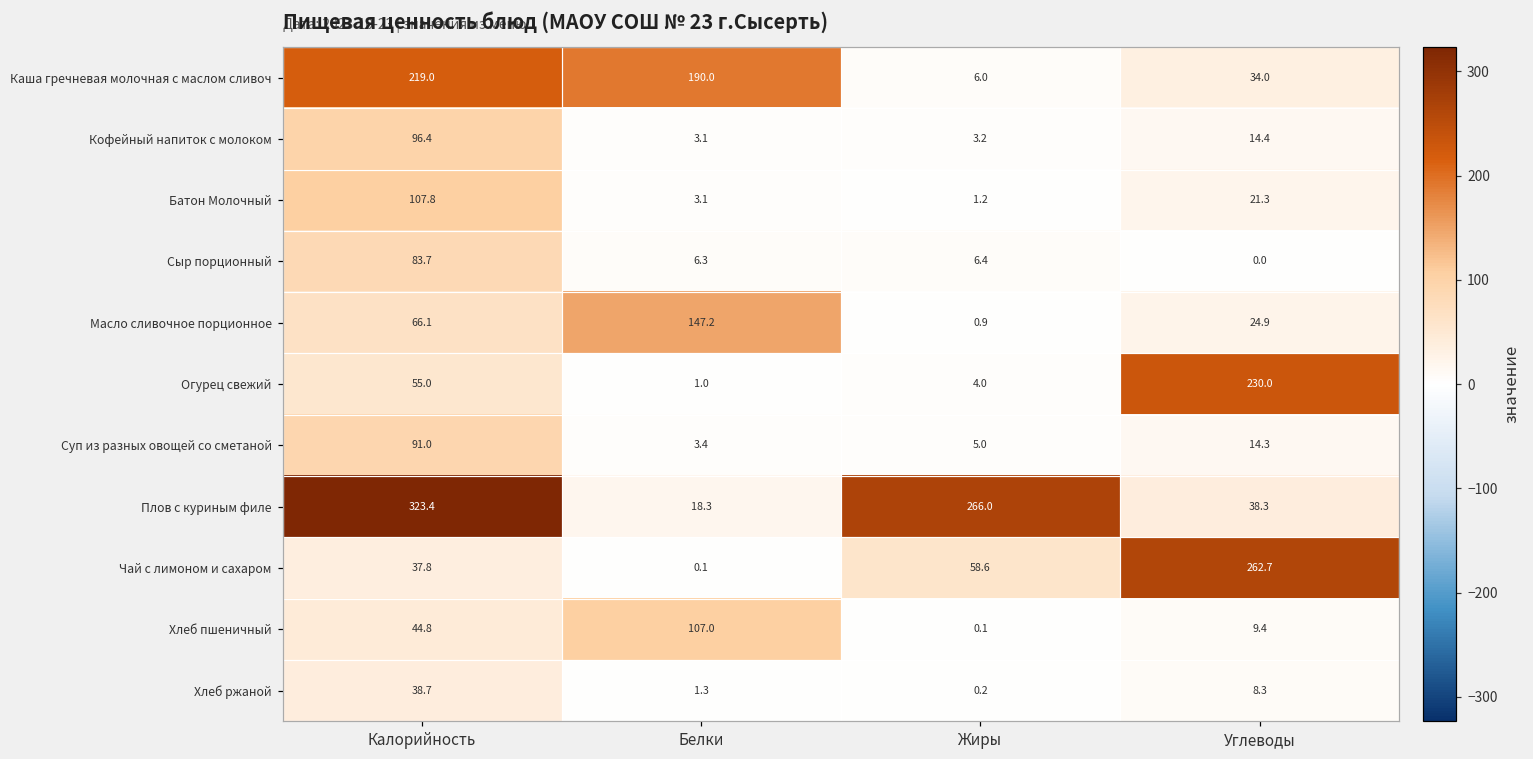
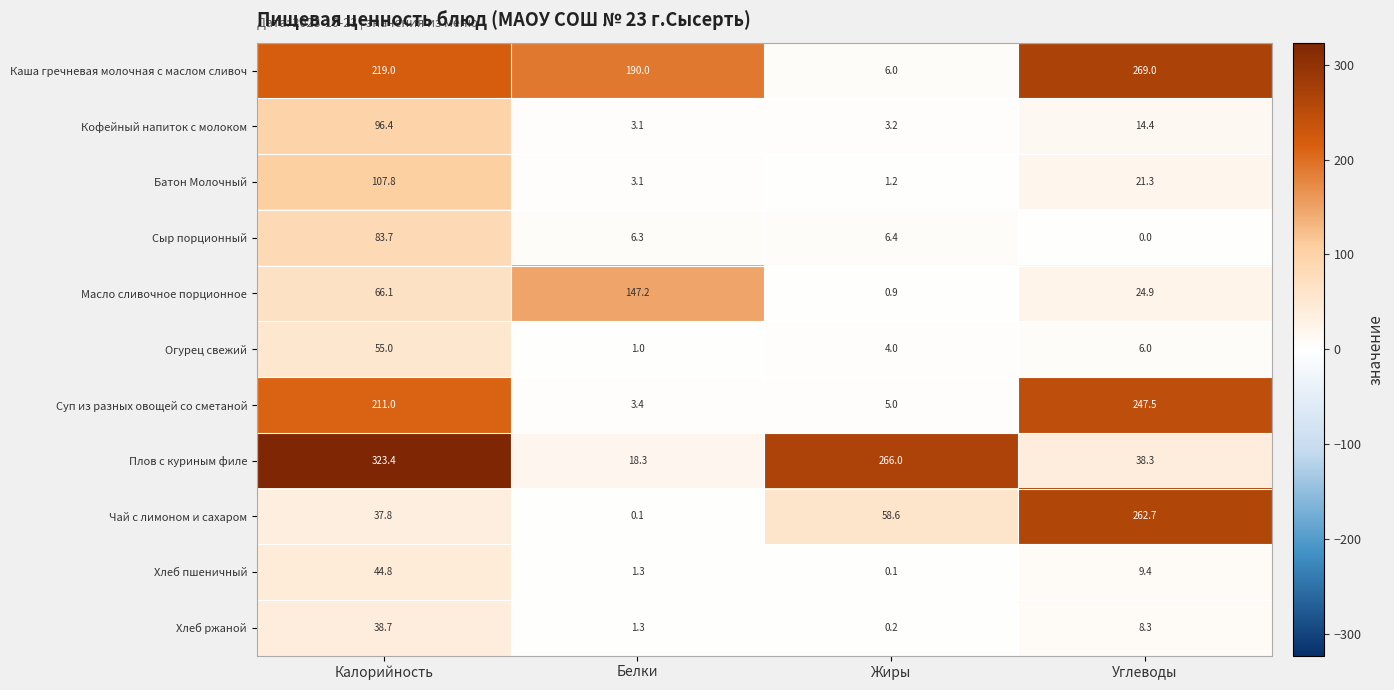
  {
    "Каша гречневая молочная с маслом сливоч": {
      "Калорийность": 219.0,
      "Белки": 190.0,
      "Жиры": 6.0,
-     "Углеводы": 34.0
+     "Углеводы": 269.0
    },
    "Кофейный напиток с молоком": {
      "Калорийность": 96.4,
      "Белки": 3.1,
      "Жиры": 3.2,
      "Углеводы": 14.4
    },
    "Батон Молочный": {
      "Калорийность": 107.8,
      "Белки": 3.1,
      "Жиры": 1.2,
      "Углеводы": 21.3
    },
    "Сыр порционный": {
      "Калорийность": 83.7,
      "Белки": 6.3,
      "Жиры": 6.4,
      "Углеводы": 0.0
    },
    "Масло сливочное порционное": {
      "Калорийность": 66.1,
      "Белки": 147.2,
      "Жиры": 0.9,
      "Углеводы": 24.9
    },
    "Огурец свежий": {
      "Калорийность": 55.0,
      "Белки": 1.0,
      "Жиры": 4.0,
-     "Углеводы": 230.0
+     "Углеводы": 6.0
    },
    "Суп из разных овощей со сметаной": {
-     "Калорийность": 91.0,
+     "Калорийность": 211.0,
      "Белки": 3.4,
      "Жиры": 5.0,
-     "Углеводы": 14.3
+     "Углеводы": 247.5
    },
    "Плов с куриным филе": {
      "Калорийность": 323.4,
      "Белки": 18.3,
      "Жиры": 266.0,
      "Углеводы": 38.3
    },
    "Чай с лимоном и сахаром": {
      "Калорийность": 37.8,
      "Белки": 0.1,
      "Жиры": 58.6,
      "Углеводы": 262.7
    },
    "Хлеб пшеничный": {
      "Калорийность": 44.8,
-     "Белки": 107.0,
+     "Белки": 1.3,
      "Жиры": 0.1,
      "Углеводы": 9.4
    },
    "Хлеб ржаной": {
      "Калорийность": 38.7,
      "Белки": 1.3,
      "Жиры": 0.2,
      "Углеводы": 8.3
    }
  }
